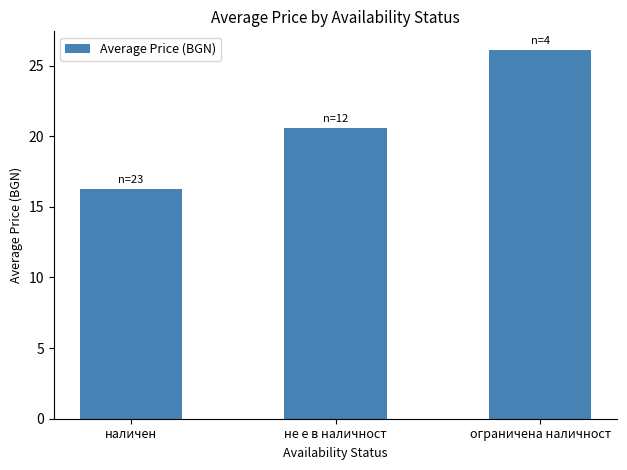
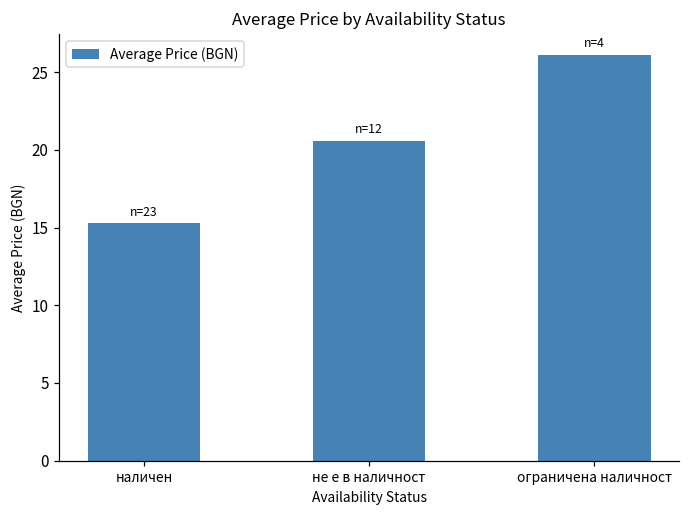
  {
-   "наличен": 16.2
+   "наличен": 15.3
  }
